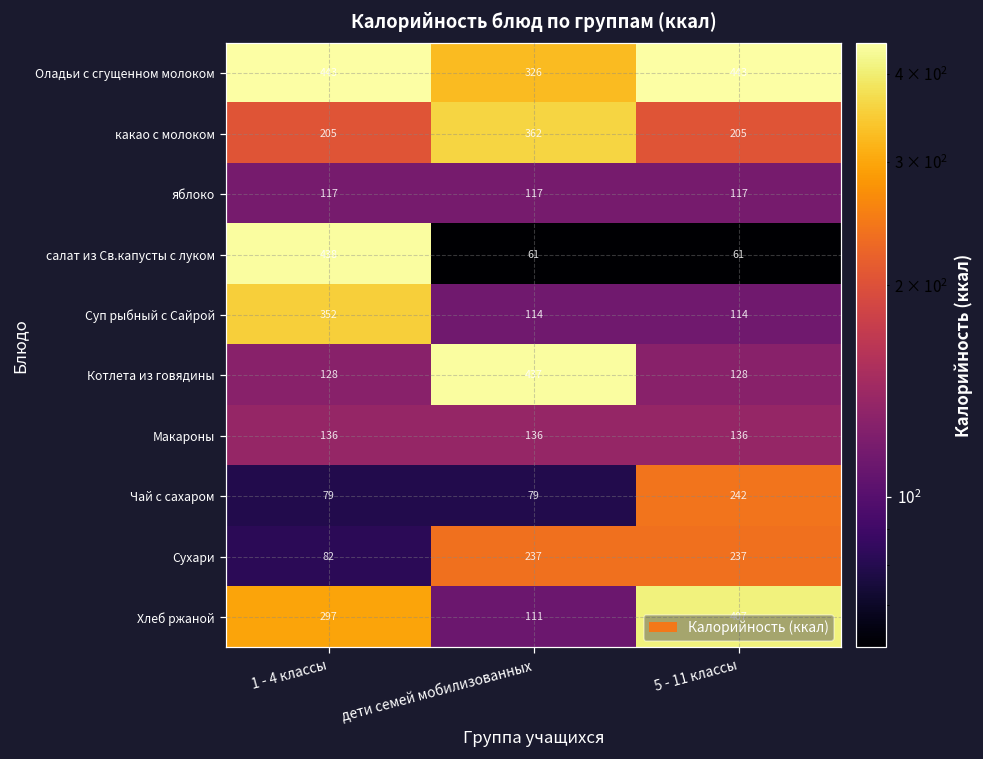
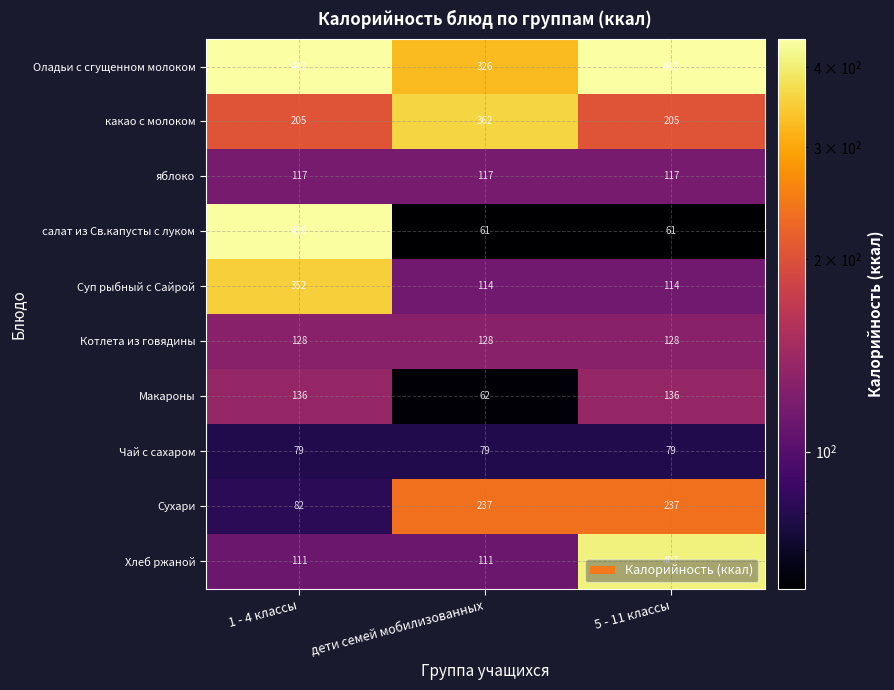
  {
    "Оладьи с сгущенном молоком": {
      "1 - 4 классы": 443,
      "дети семей мобилизованных": 326,
      "5 - 11 классы": 443
    },
    "какао с молоком": {
      "1 - 4 классы": 205,
      "дети семей мобилизованных": 362,
      "5 - 11 классы": 205
    },
    "яблоко": {
      "1 - 4 классы": 117,
      "дети семей мобилизованных": 117,
      "5 - 11 классы": 117
    },
    "салат из Св.капусты с луком": {
      "1 - 4 классы": 438,
      "дети семей мобилизованных": 61,
      "5 - 11 классы": 61
    },
    "Суп рыбный с Сайрой": {
      "1 - 4 классы": 352,
      "дети семей мобилизованных": 114,
      "5 - 11 классы": 114
    },
    "Котлета из говядины": {
      "1 - 4 классы": 128,
-     "дети семей мобилизованных": 437,
+     "дети семей мобилизованных": 128,
      "5 - 11 классы": 128
    },
    "Макароны": {
      "1 - 4 классы": 136,
-     "дети семей мобилизованных": 136,
+     "дети семей мобилизованных": 62,
      "5 - 11 классы": 136
    },
    "Чай с сахаром": {
      "1 - 4 классы": 79,
      "дети семей мобилизованных": 79,
-     "5 - 11 классы": 242
+     "5 - 11 классы": 79
    },
    "Сухари": {
      "1 - 4 классы": 82,
      "дети семей мобилизованных": 237,
      "5 - 11 классы": 237
    },
    "Хлеб ржаной": {
-     "1 - 4 классы": 297,
+     "1 - 4 классы": 111,
      "дети семей мобилизованных": 111
    }
  }
